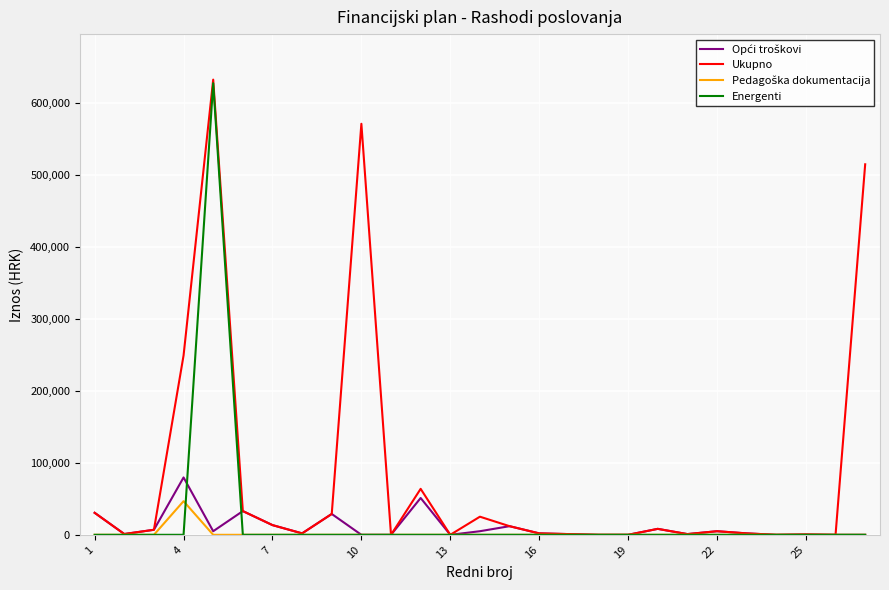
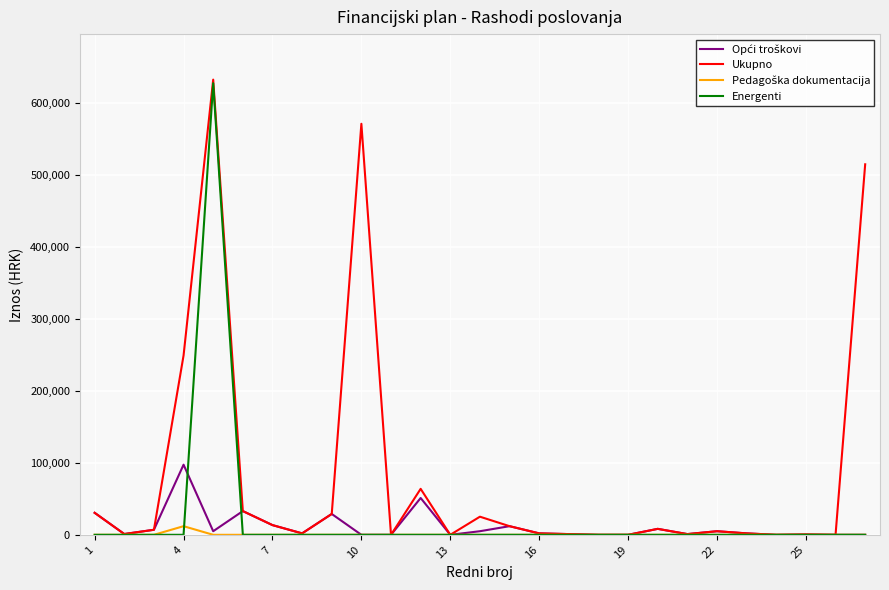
  {
    "Opći troškovi": {
-     "4": "80,000"
+     "4": "100,000"
    },
    "Ukupno": {
      "4": "250,000",
      "10": "570,000"
    },
    "Pedagoška dokumentacija": {
-     "4": "50,000"
+     "4": "10,000"
    },
    "Energenti": {
      "4": "0"
    }
  }
